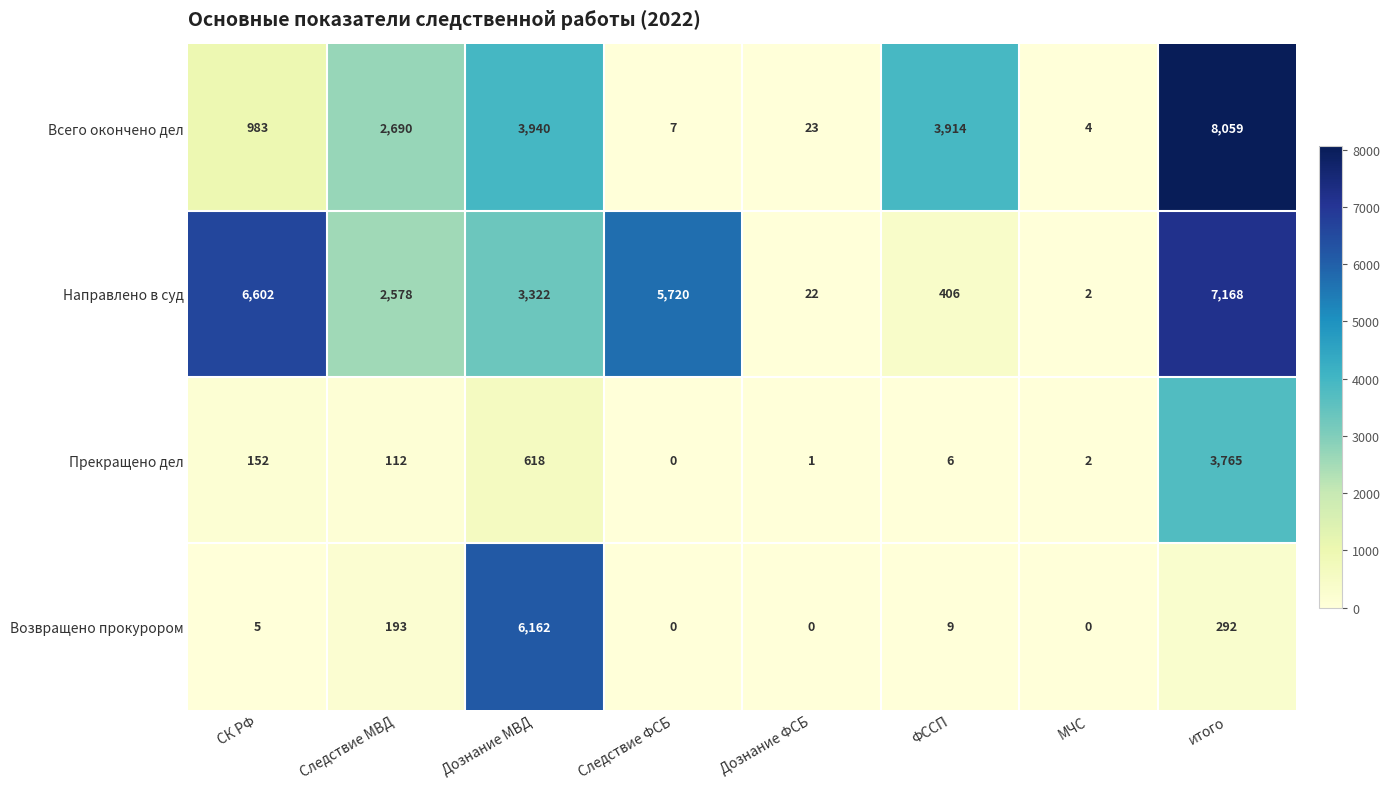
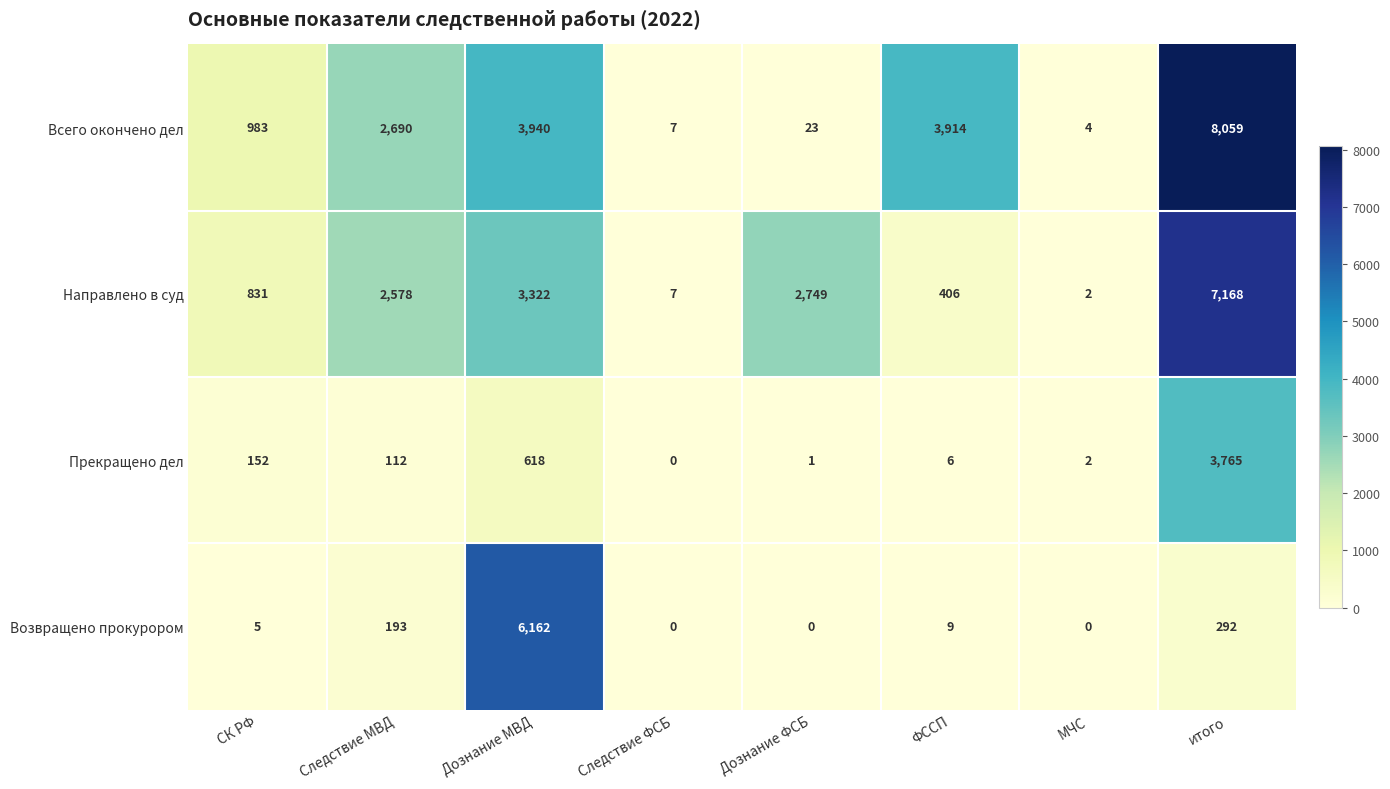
  {
    "Всего окончено дел": {
      "СК РФ": "983",
      "Следствие МВД": "2,690",
      "Дознание МВД": "3,940",
      "Следствие ФСБ": "7",
      "Дознание ФСБ": "23",
      "ФССП": "3,914",
      "МЧС": "4",
      "итого": "8,059"
    },
    "Направлено в суд": {
-     "СК РФ": "6,602",
+     "СК РФ": "831",
      "Следствие МВД": "2,578",
      "Дознание МВД": "3,322",
-     "Следствие ФСБ": "5,720",
-     "Дознание ФСБ": "22",
+     "Следствие ФСБ": "7",
+     "Дознание ФСБ": "2,749",
      "ФССП": "406",
      "МЧС": "2",
      "итого": "7,168"
    },
    "Прекращено дел": {
      "СК РФ": "152",
      "Следствие МВД": "112",
      "Дознание МВД": "618",
      "Следствие ФСБ": "0",
      "Дознание ФСБ": "1",
      "ФССП": "6",
      "МЧС": "2",
      "итого": "3,765"
    },
    "Возвращено прокурором": {
      "СК РФ": "5",
      "Следствие МВД": "193",
      "Дознание МВД": "6,162",
      "Следствие ФСБ": "0",
      "Дознание ФСБ": "0",
      "ФССП": "9",
      "МЧС": "0",
      "итого": "292"
    }
  }
